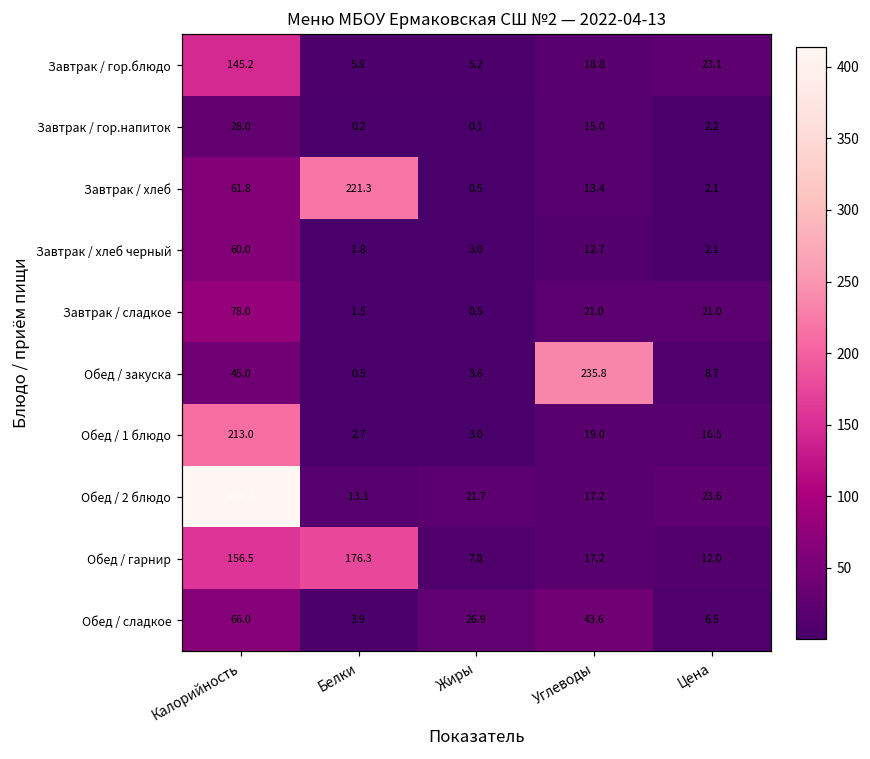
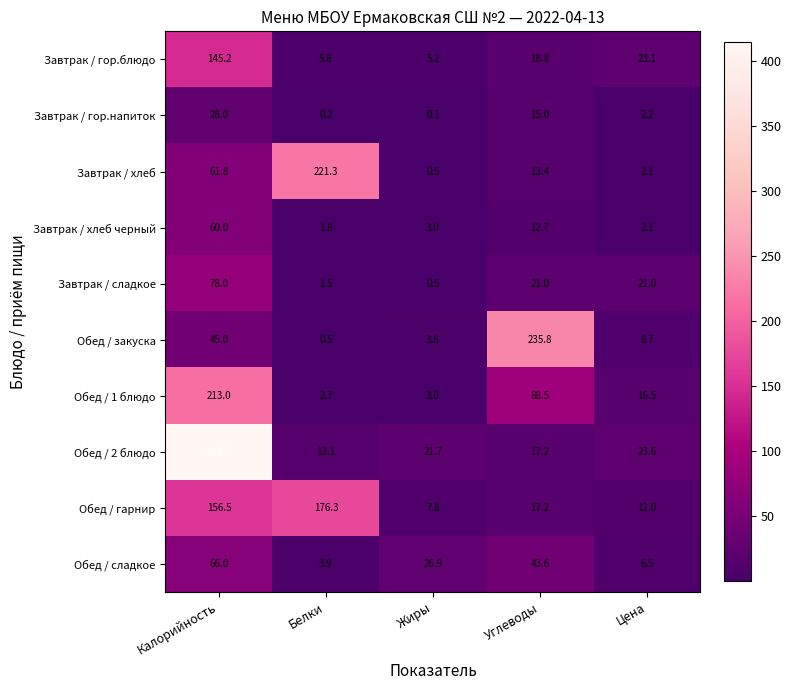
  {
    "Завтрак / гор.блюдо": {
      "Калорийность": 145.2,
      "Белки": 5.8,
      "Жиры": 5.2,
      "Углеводы": 18.8,
      "Цена": 23.1
    },
    "Завтрак / гор.напиток": {
      "Калорийность": 28.0,
      "Белки": 0.2,
      "Жиры": 0.1,
      "Углеводы": 15.0,
      "Цена": 2.2
    },
    "Завтрак / хлеб": {
      "Калорийность": 61.8,
      "Белки": 221.3,
      "Жиры": 0.5,
      "Углеводы": 13.4,
      "Цена": 2.1
    },
    "Завтрак / хлеб черный": {
      "Калорийность": 60.0,
      "Белки": 1.8,
      "Жиры": 3.0,
      "Углеводы": 12.7,
      "Цена": 2.1
    },
    "Завтрак / сладкое": {
      "Калорийность": 78.0,
      "Белки": 1.5,
      "Жиры": 0.5,
      "Углеводы": 21.0,
      "Цена": 21.0
    },
    "Обед / закуска": {
      "Калорийность": 45.0,
      "Белки": 0.5,
      "Жиры": 3.6,
      "Углеводы": 235.8,
      "Цена": 8.7
    },
    "Обед / 1 блюдо": {
      "Калорийность": 213.0,
      "Белки": 2.7,
      "Жиры": 3.0,
-     "Углеводы": 19.0,
+     "Углеводы": 88.5,
      "Цена": 16.5
    },
    "Обед / 2 блюдо": {
      "Белки": 13.1,
      "Жиры": 21.7,
      "Углеводы": 17.2,
      "Цена": 23.6
    },
    "Обед / гарнир": {
      "Калорийность": 156.5,
      "Белки": 176.3,
      "Жиры": 7.8,
      "Углеводы": 17.2,
      "Цена": 12.0
    },
    "Обед / сладкое": {
      "Калорийность": 66.0,
      "Белки": 3.9,
      "Жиры": 26.9,
      "Углеводы": 43.6,
      "Цена": 6.5
    }
  }
